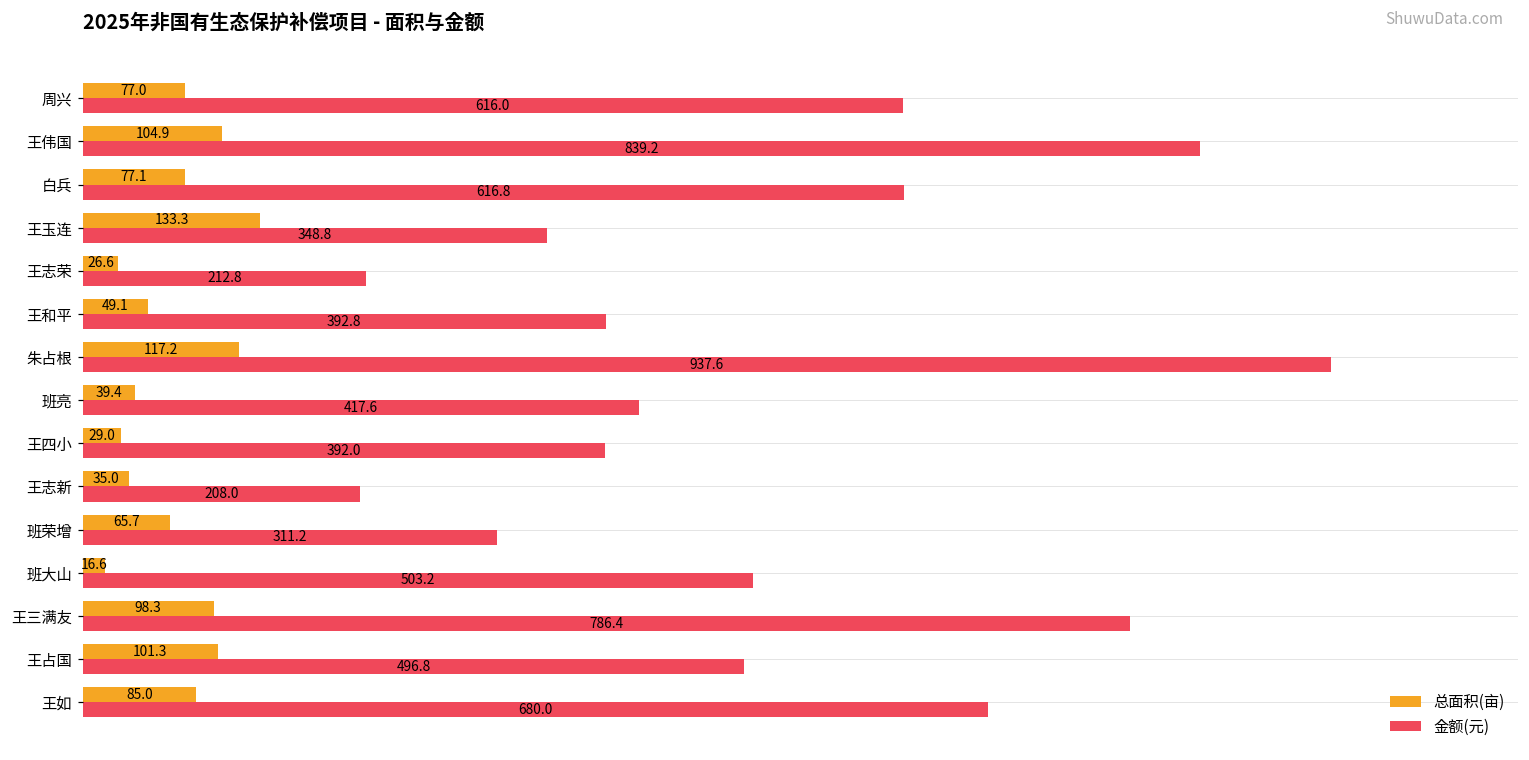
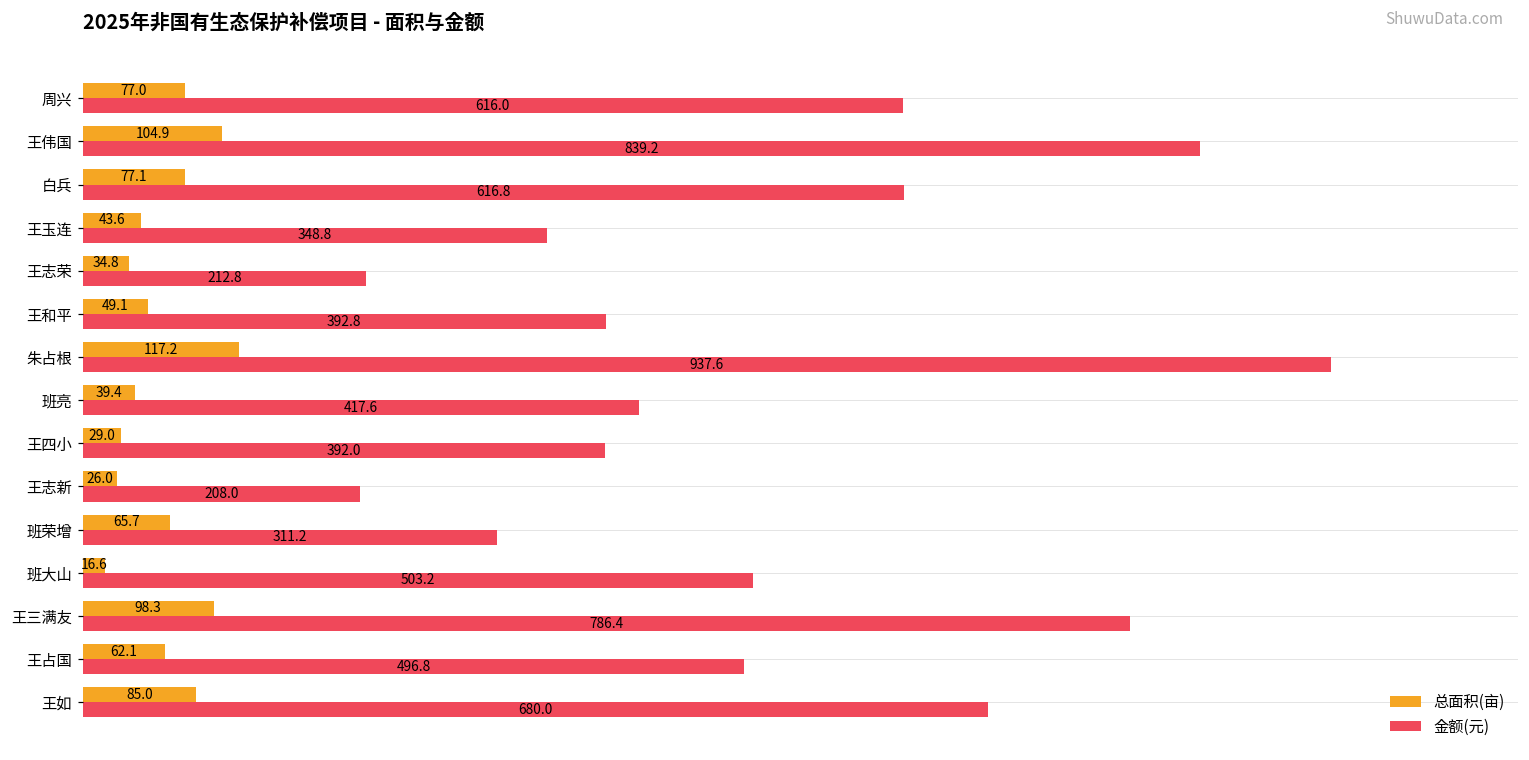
  {
    "总面积(亩)": {
      "周兴": 77.0,
      "王伟国": 104.9,
      "白兵": 77.1,
-     "王玉连": 133.3,
-     "王志荣": 26.6,
+     "王玉连": 43.6,
+     "王志荣": 34.8,
      "王和平": 49.1,
      "朱占根": 117.2,
      "班亮": 39.4,
      "王四小": 29.0,
-     "王志新": 35.0,
+     "王志新": 26.0,
      "班荣增": 65.7,
      "班大山": 16.6,
      "王三满友": 98.3,
-     "王占国": 101.3,
+     "王占国": 62.1,
      "王如": 85.0
    },
    "金额(元)": {
      "周兴": 616.0,
      "王伟国": 839.2,
      "白兵": 616.8,
      "王玉连": 348.8,
      "王志荣": 212.8,
      "王和平": 392.8,
      "朱占根": 937.6,
      "班亮": 417.6,
      "王四小": 392.0,
      "王志新": 208.0,
      "班荣增": 311.2,
      "班大山": 503.2,
      "王三满友": 786.4,
      "王占国": 496.8,
      "王如": 680.0
    }
  }
